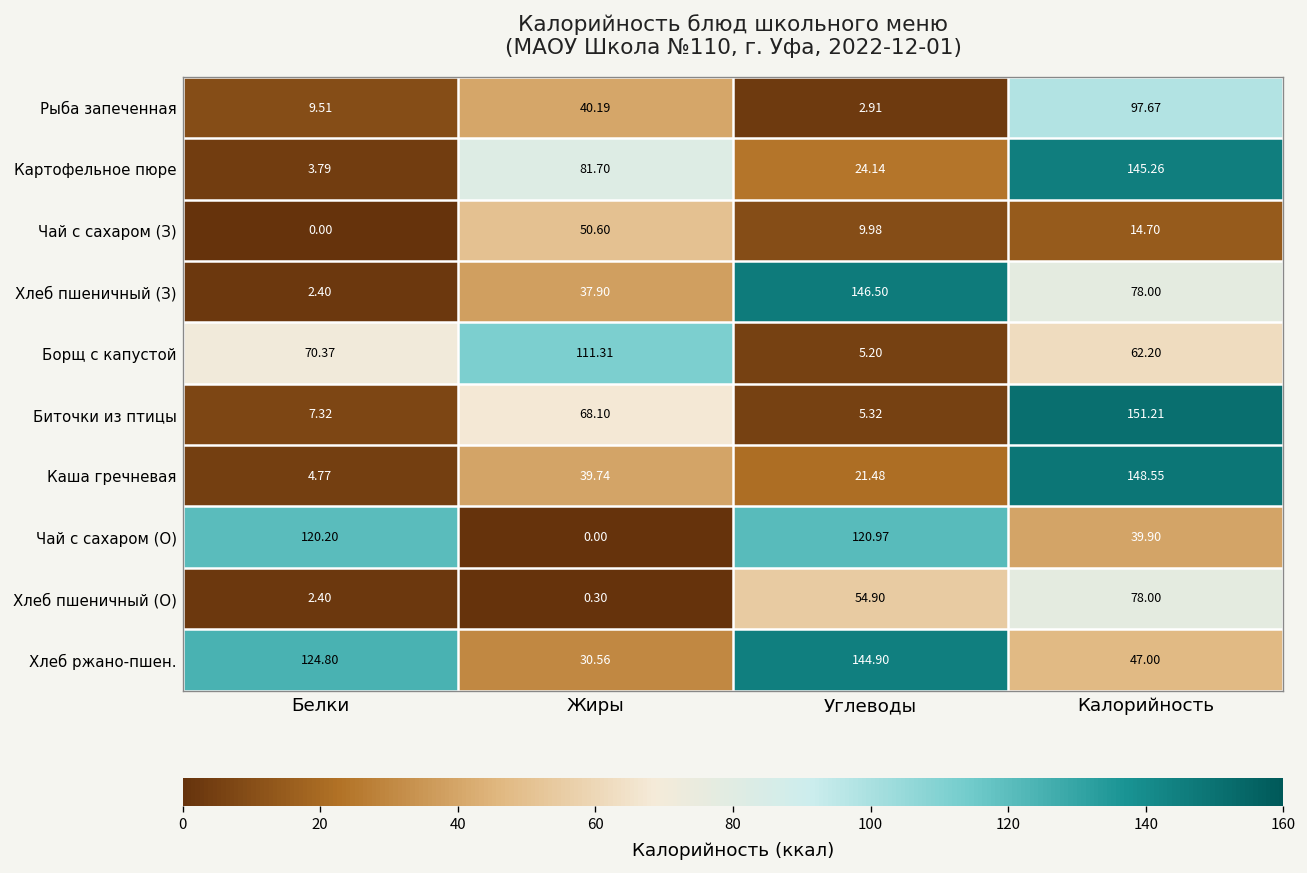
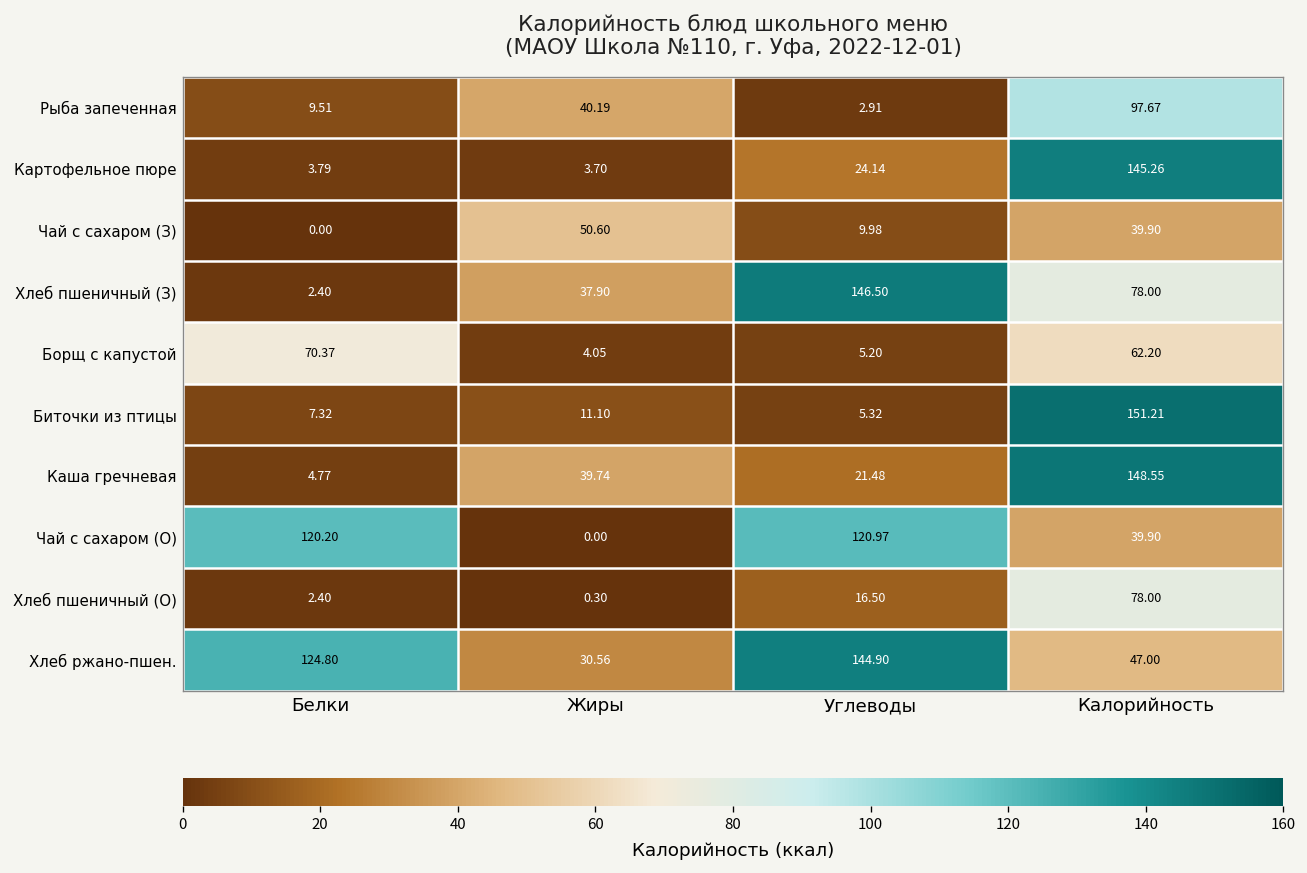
  {
    "Рыба запеченная": {
      "Белки": 9.51,
      "Жиры": 40.19,
      "Углеводы": 2.91,
      "Калорийность": 97.67
    },
    "Картофельное пюре": {
      "Белки": 3.79,
-     "Жиры": 81.70,
+     "Жиры": 3.70,
      "Углеводы": 24.14,
      "Калорийность": 145.26
    },
    "Чай с сахаром (З)": {
      "Белки": 0.00,
      "Жиры": 50.60,
      "Углеводы": 9.98,
-     "Калорийность": 14.70
+     "Калорийность": 39.90
    },
    "Хлеб пшеничный (З)": {
      "Белки": 2.40,
      "Жиры": 37.90,
      "Углеводы": 146.50,
      "Калорийность": 78.00
    },
    "Борщ с капустой": {
      "Белки": 70.37,
-     "Жиры": 111.31,
+     "Жиры": 4.05,
      "Углеводы": 5.20,
      "Калорийность": 62.20
    },
    "Биточки из птицы": {
      "Белки": 7.32,
-     "Жиры": 68.10,
+     "Жиры": 11.10,
      "Углеводы": 5.32,
      "Калорийность": 151.21
    },
    "Каша гречневая": {
      "Белки": 4.77,
      "Жиры": 39.74,
      "Углеводы": 21.48,
      "Калорийность": 148.55
    },
    "Чай с сахаром (О)": {
      "Белки": 120.20,
      "Жиры": 0.00,
      "Углеводы": 120.97,
      "Калорийность": 39.90
    },
    "Хлеб пшеничный (О)": {
      "Белки": 2.40,
      "Жиры": 0.30,
-     "Углеводы": 54.90,
+     "Углеводы": 16.50,
      "Калорийность": 78.00
    },
    "Хлеб ржано-пшен.": {
      "Белки": 124.80,
      "Жиры": 30.56,
      "Углеводы": 144.90,
      "Калорийность": 47.00
    }
  }
